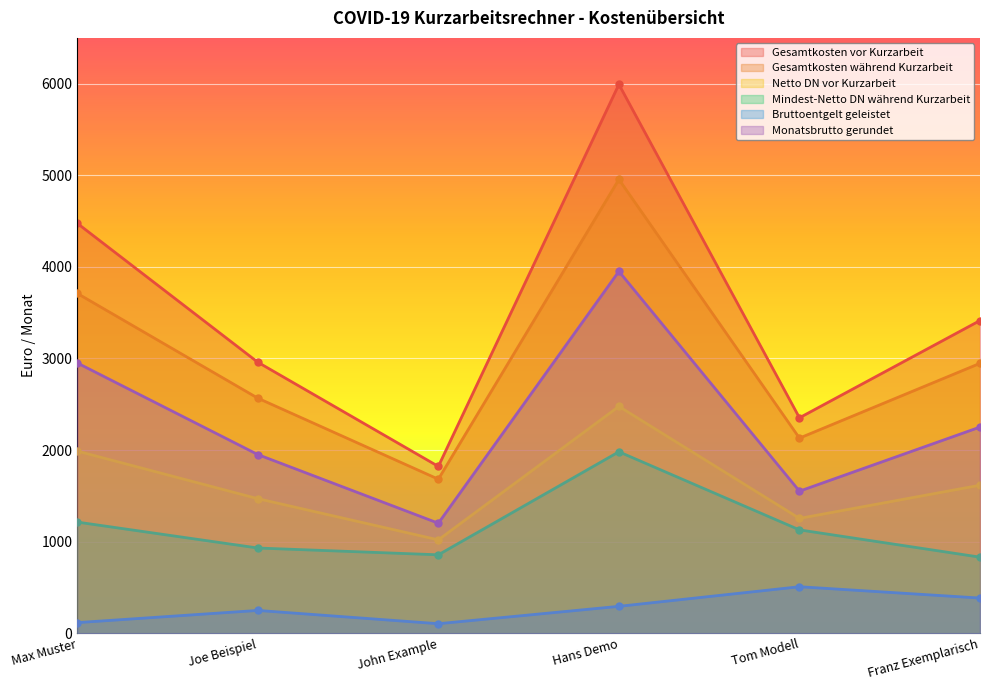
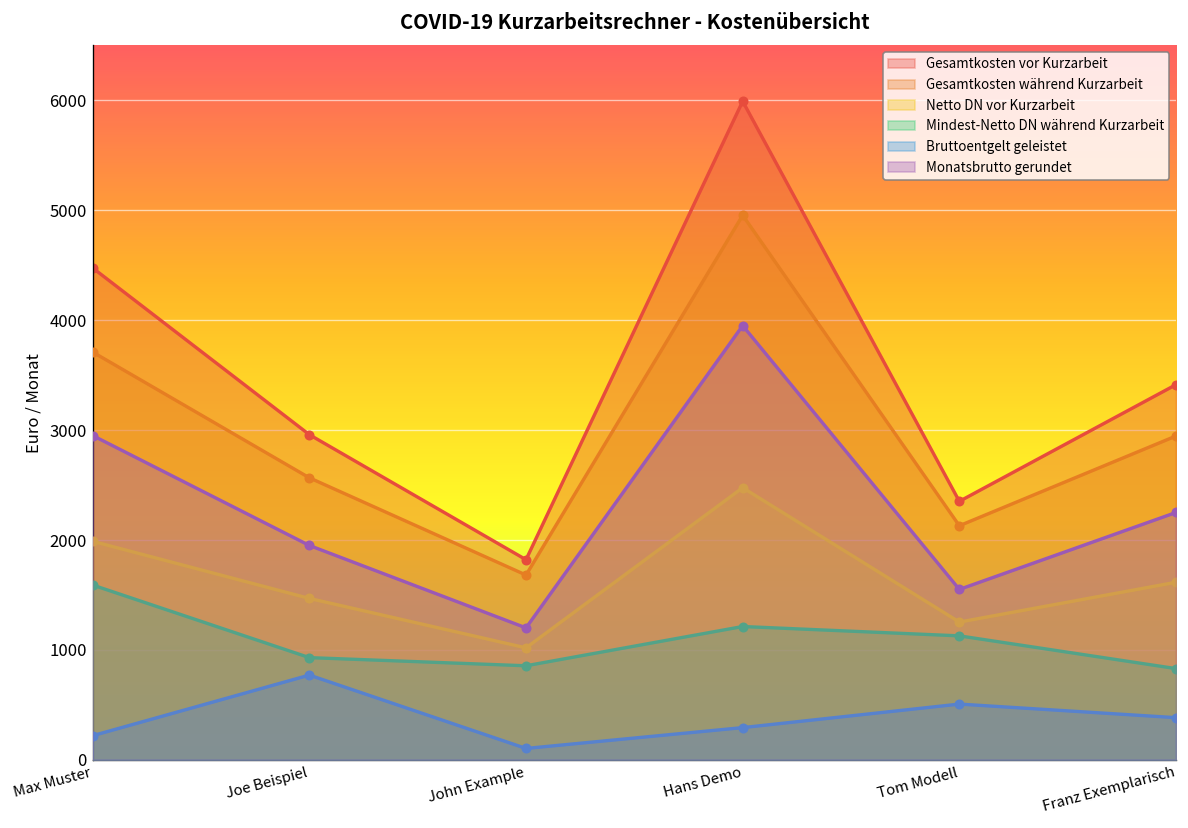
  {
    "Mindest-Netto DN während Kurzarbeit": {
-     "Max Muster": 1200,
+     "Max Muster": 1600,
      "Joe Beispiel": 900,
      "John Example": 900,
-     "Hans Demo": 2000,
+     "Hans Demo": 1200,
      "Tom Modell": 1100,
      "Franz Exemplarisch": 800
    },
    "Bruttoentgelt geleistet": {
-     "Max Muster": 100,
-     "Joe Beispiel": 200,
+     "Max Muster": 200,
+     "Joe Beispiel": 800,
      "John Example": 100,
      "Hans Demo": 300,
      "Tom Modell": 500,
      "Franz Exemplarisch": 400
    },
    "Monatsbrutto gerundet": {
      "Max Muster": 3000,
      "Joe Beispiel": 2000,
      "John Example": 1200,
      "Hans Demo": 4000,
      "Tom Modell": 1600,
      "Franz Exemplarisch": 2300
    }
  }
